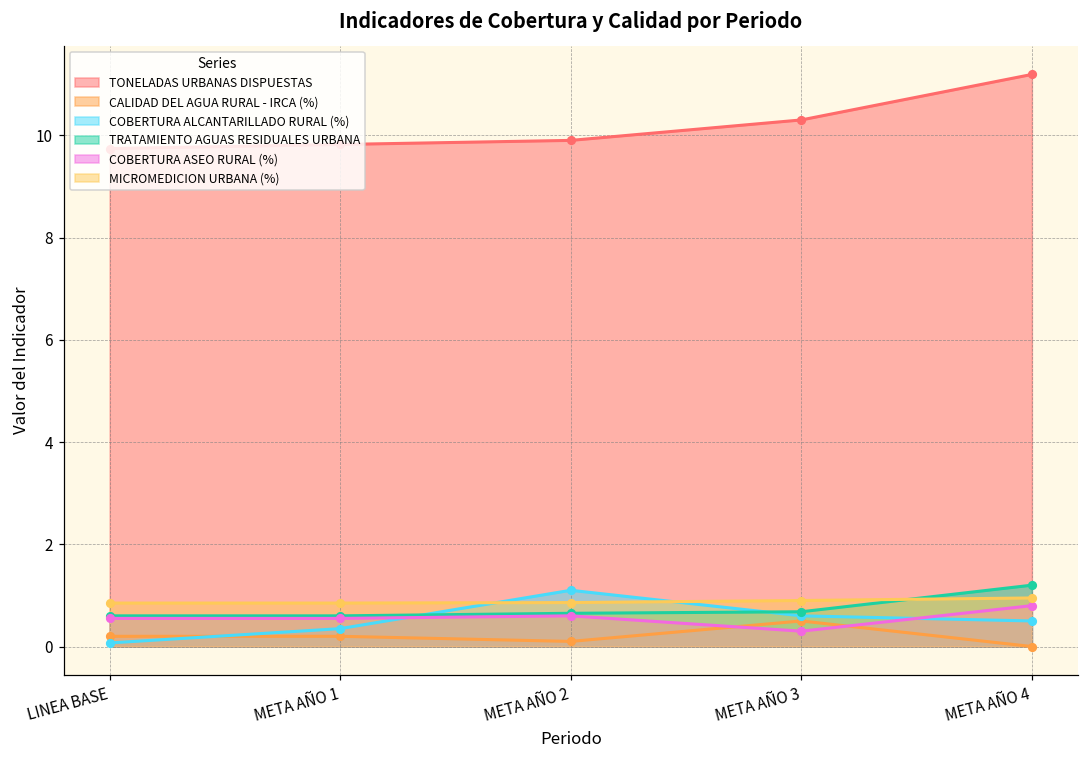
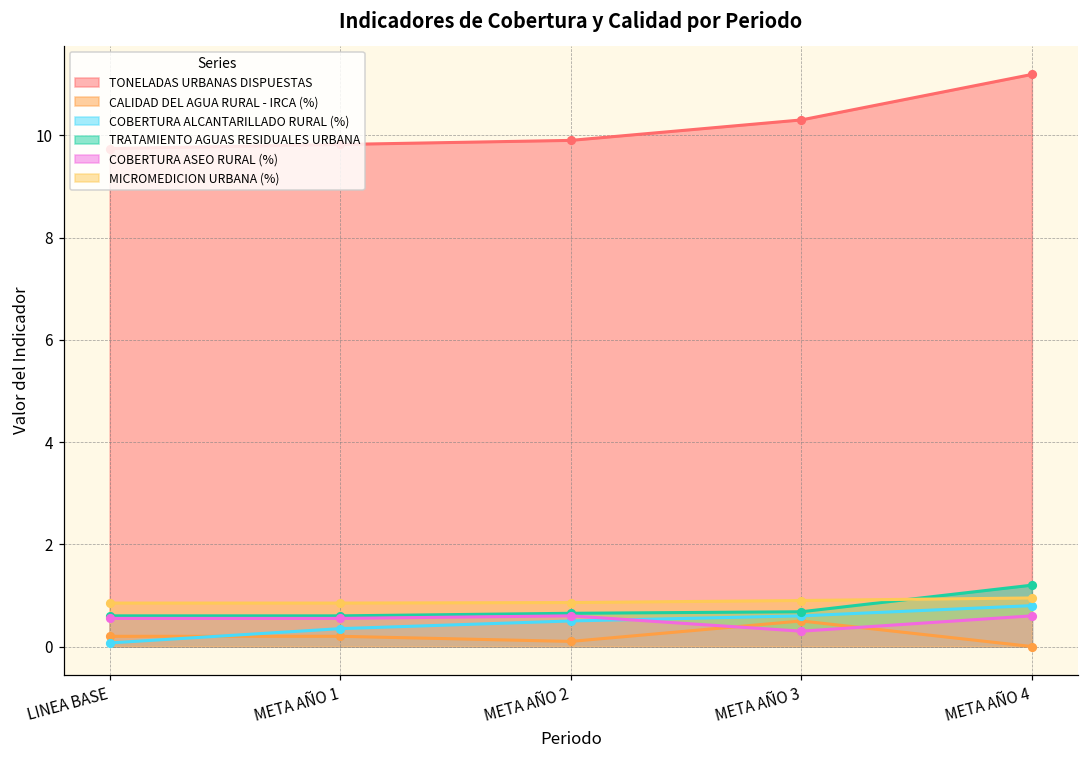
  {
    "COBERTURA ALCANTARILLADO RURAL (%)": {
      "LINEA BASE": 0.1,
      "META AÑO 1": 0.4,
-     "META AÑO 2": 1.1,
+     "META AÑO 2": 0.5,
      "META AÑO 3": 0.6,
-     "META AÑO 4": 0.5
+     "META AÑO 4": 0.8
    },
    "TRATAMIENTO AGUAS RESIDUALES URBANA": {
      "META AÑO 3": 0.7,
      "META AÑO 4": 1.2
    },
    "COBERTURA ASEO RURAL (%)": {
      "META AÑO 3": 0.3,
-     "META AÑO 4": 0.8
+     "META AÑO 4": 0.6
    }
  }
